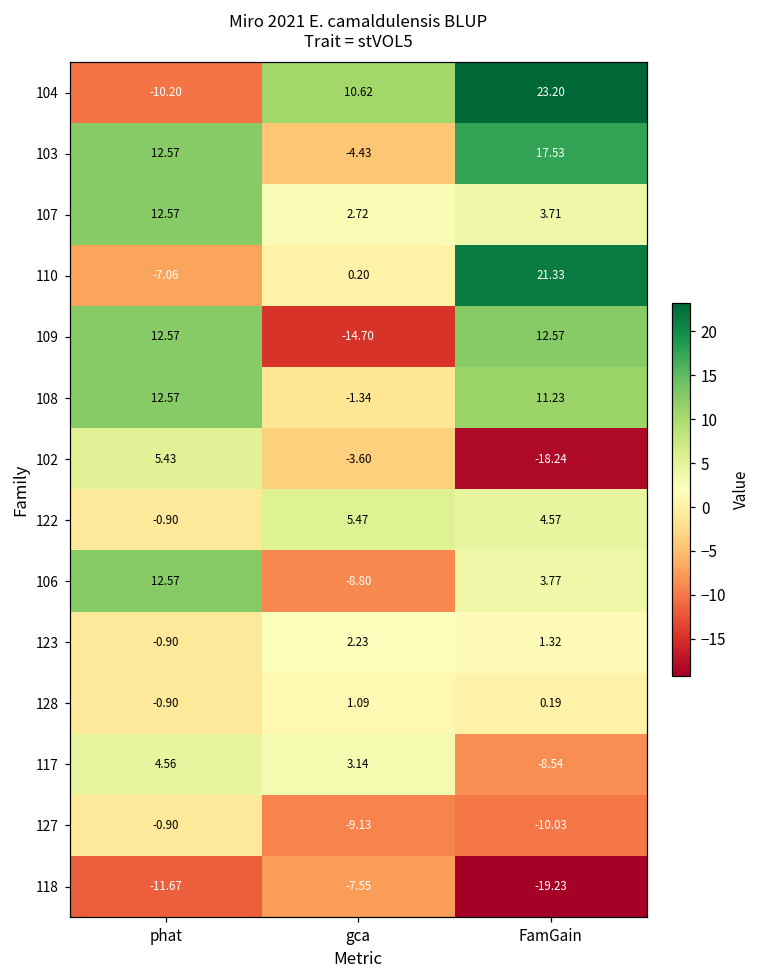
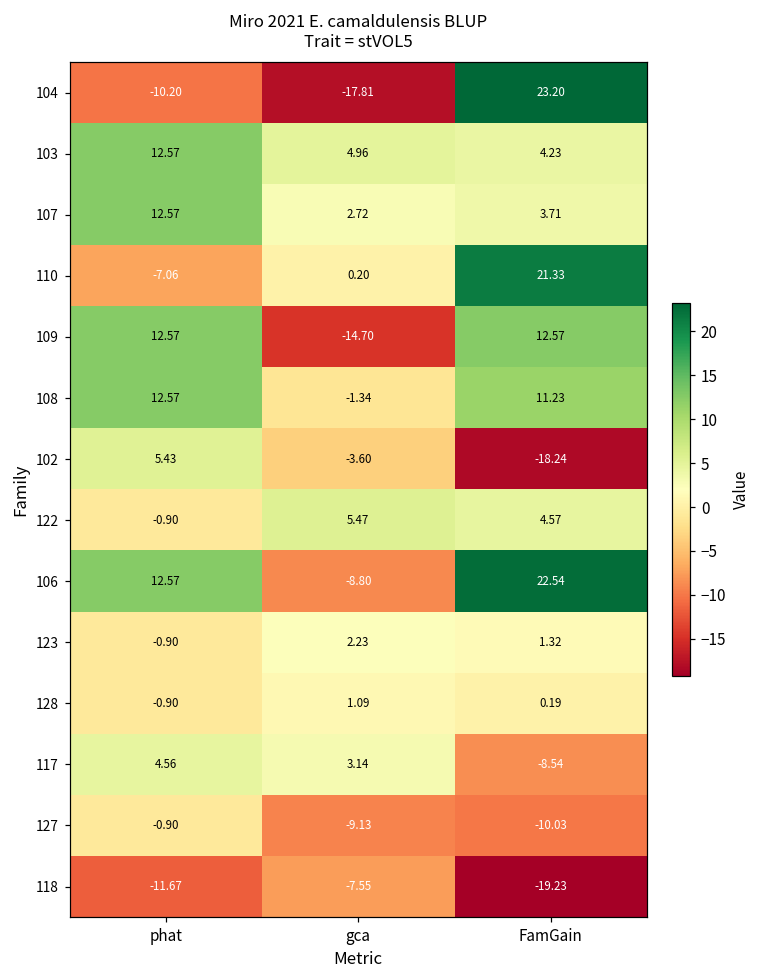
  {
    "104": {
      "phat": -10.20,
-     "gca": 10.62,
+     "gca": -17.81,
      "FamGain": 23.20
    },
    "103": {
      "phat": 12.57,
-     "gca": -4.43,
-     "FamGain": 17.53
+     "gca": 4.96,
+     "FamGain": 4.23
    },
    "107": {
      "phat": 12.57,
      "gca": 2.72,
      "FamGain": 3.71
    },
    "110": {
      "phat": -7.06,
      "gca": 0.20,
      "FamGain": 21.33
    },
    "109": {
      "phat": 12.57,
      "gca": -14.70,
      "FamGain": 12.57
    },
    "108": {
      "phat": 12.57,
      "gca": -1.34,
      "FamGain": 11.23
    },
    "102": {
      "phat": 5.43,
      "gca": -3.60,
      "FamGain": -18.24
    },
    "122": {
      "phat": -0.90,
      "gca": 5.47,
      "FamGain": 4.57
    },
    "106": {
      "phat": 12.57,
      "gca": -8.80,
-     "FamGain": 3.77
+     "FamGain": 22.54
    },
    "123": {
      "phat": -0.90,
      "gca": 2.23,
      "FamGain": 1.32
    },
    "128": {
      "phat": -0.90,
      "gca": 1.09,
      "FamGain": 0.19
    },
    "117": {
      "phat": 4.56,
      "gca": 3.14,
      "FamGain": -8.54
    },
    "127": {
      "phat": -0.90,
      "gca": -9.13,
      "FamGain": -10.03
    },
    "118": {
      "phat": -11.67,
      "gca": -7.55,
      "FamGain": -19.23
    }
  }
